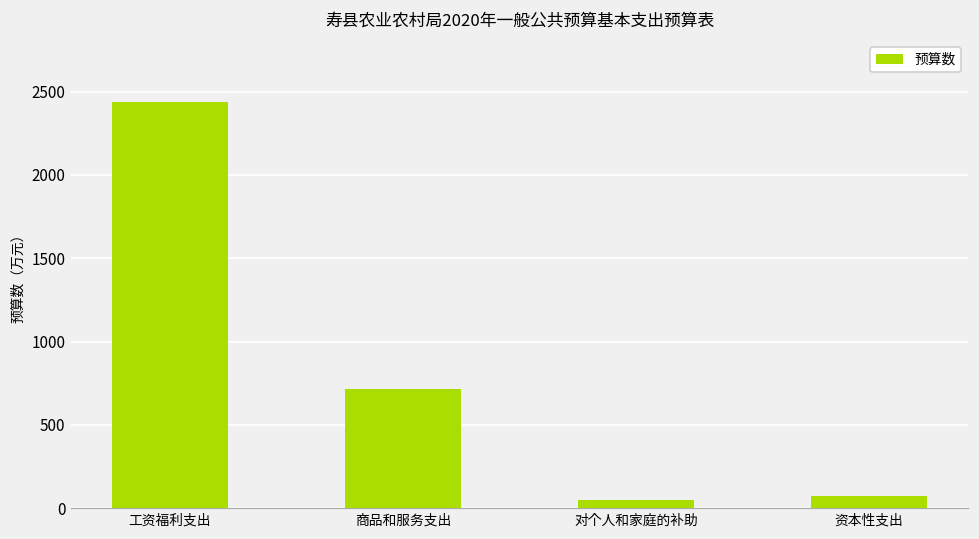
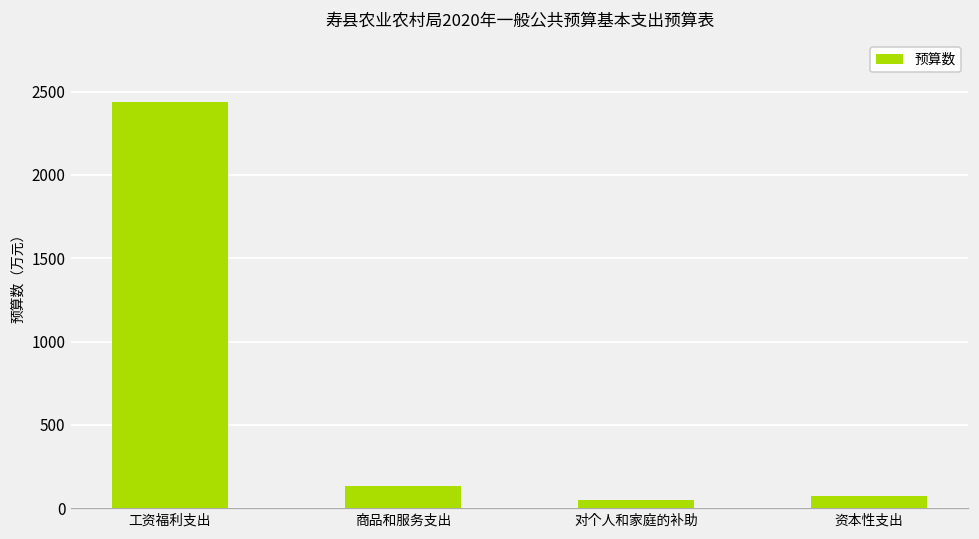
  {
    "工资福利支出": 2440,
-   "商品和服务支出": 720,
+   "商品和服务支出": 130,
    "对个人和家庭的补助": 50,
    "资本性支出": 70
  }
